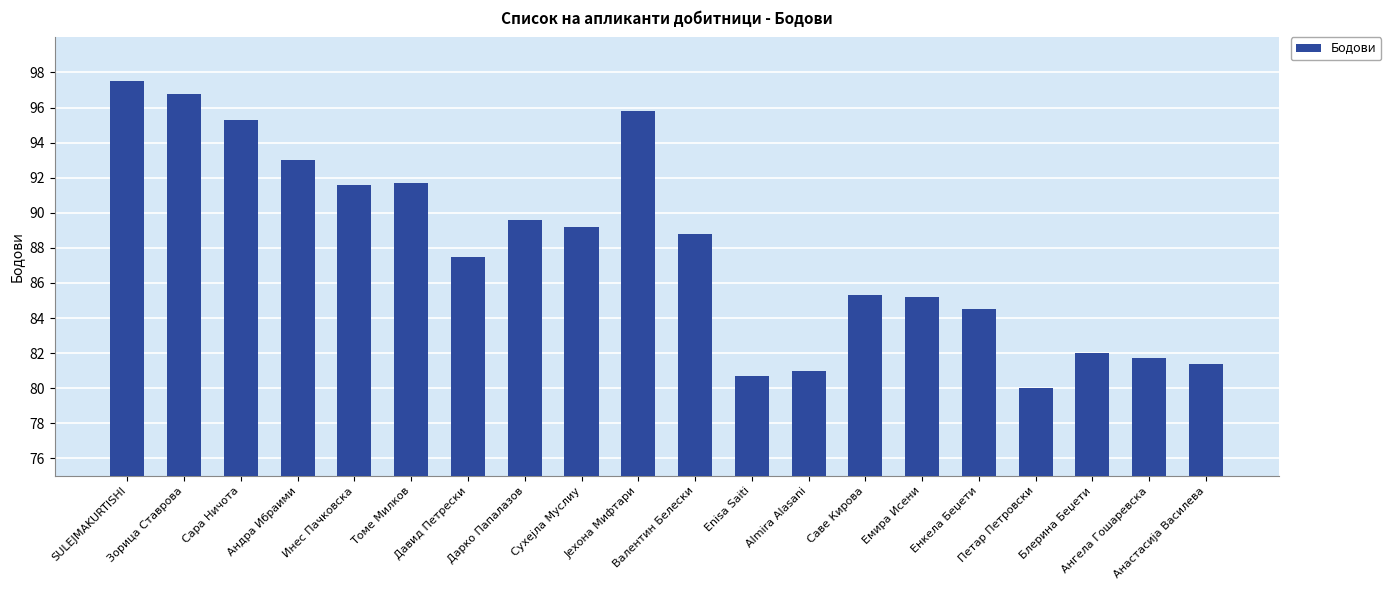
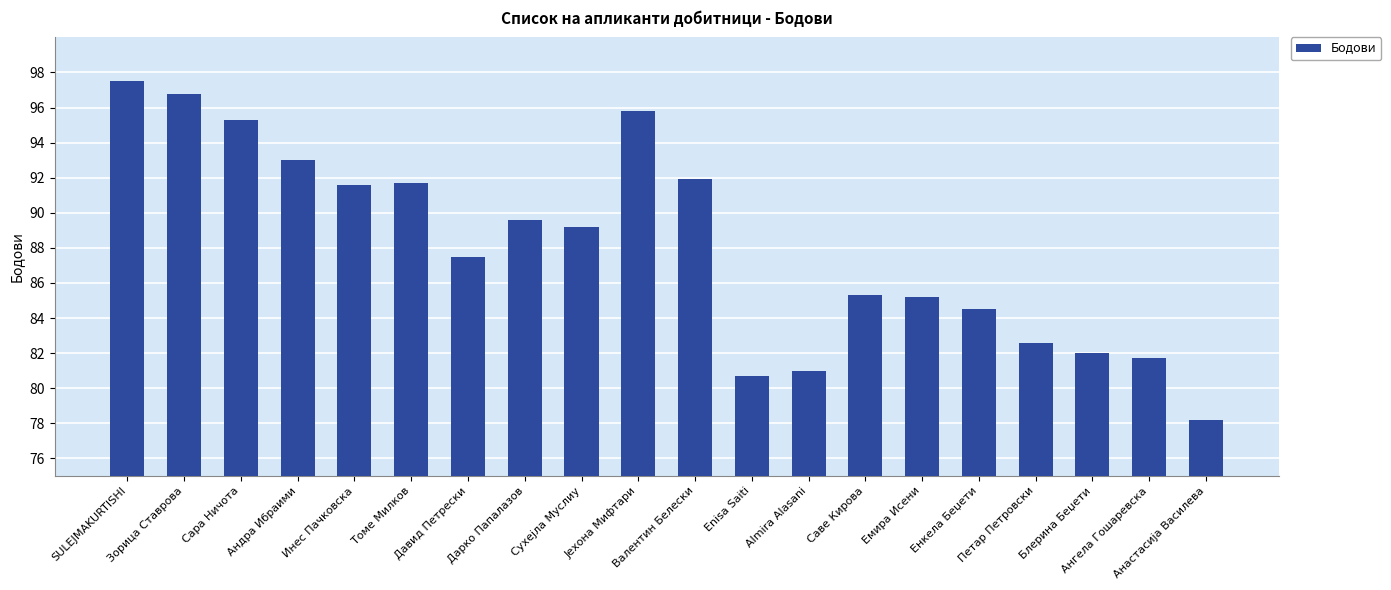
  {
    "SULEJMAKURTISHI": 97.5,
    "Зорица Ставрова": 96.8,
    "Сара Ничота": 95.3,
    "Андра Ибраими": 93.0,
    "Инес Пачковска": 91.6,
    "Томе Милков": 91.7,
    "Давид Петрески": 87.5,
    "Дарко Папалазов": 89.6,
    "Сухејла Муслиу": 89.2,
    "Јехона Мифтари": 95.8,
-   "Валентин Белески": 88.8,
+   "Валентин Белески": 91.9,
    "Enisa Saiti": 80.7,
    "Almira Alasani": 81.0,
    "Саве Кирова": 85.3,
    "Емира Исени": 85.2,
    "Енкела Беџети": 84.5,
-   "Петар Петровски": 80.0,
+   "Петар Петровски": 82.6,
    "Блерина Беџети": 82.0,
    "Ангела Гошаревска": 81.7,
-   "Анастасија Василева": 81.4
+   "Анастасија Василева": 78.2
  }
